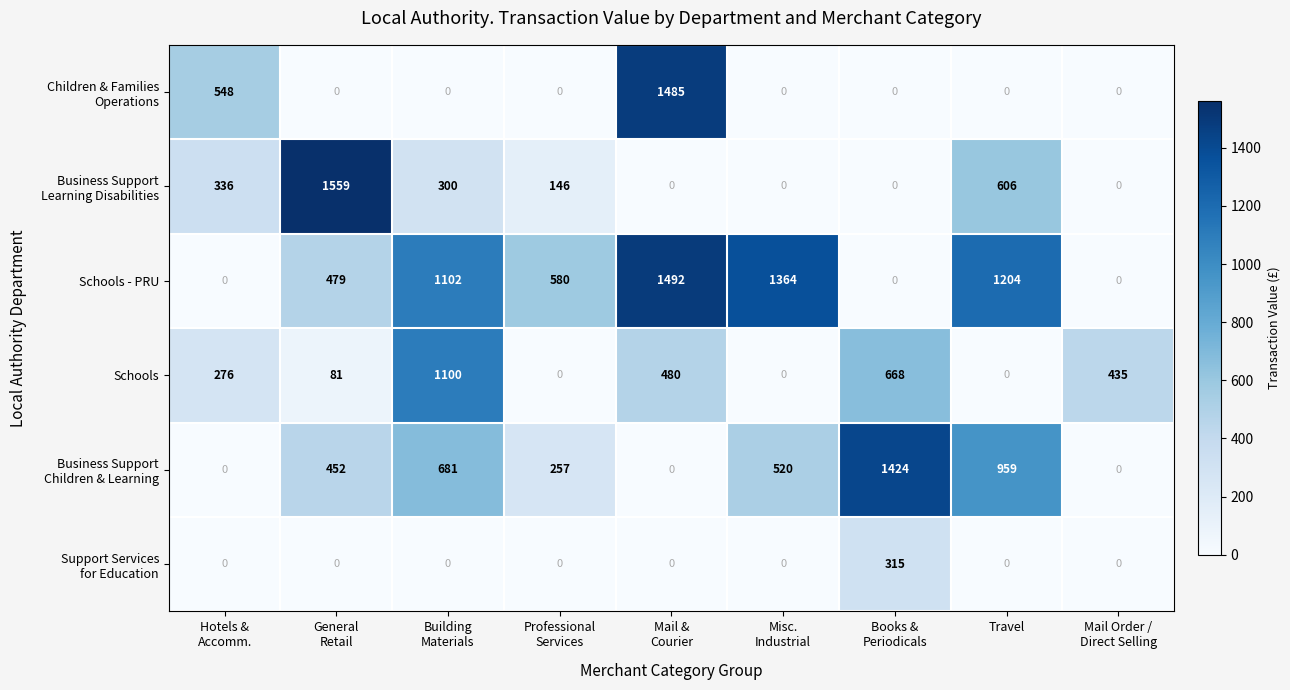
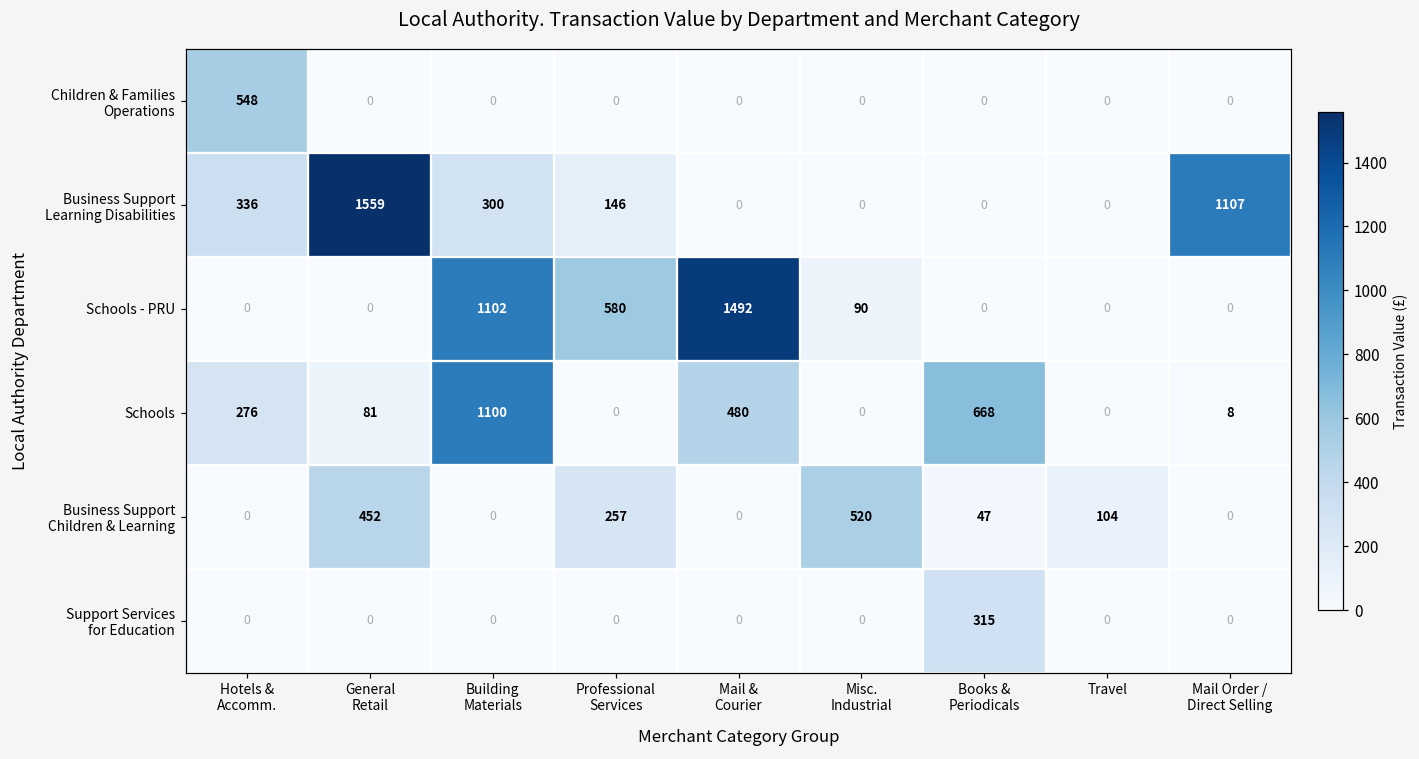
  {
    "Children & Families Operations": {
      "Hotels & Accomm.": 548,
      "General Retail": 0,
      "Building Materials": 0,
      "Professional Services": 0,
-     "Mail & Courier": 1485,
+     "Mail & Courier": 0,
      "Misc. Industrial": 0,
      "Books & Periodicals": 0,
      "Travel": 0,
      "Mail Order / Direct Selling": 0
    },
    "Business Support Learning Disabilities": {
      "Hotels & Accomm.": 336,
      "General Retail": 1559,
      "Building Materials": 300,
      "Professional Services": 146,
      "Mail & Courier": 0,
      "Misc. Industrial": 0,
      "Books & Periodicals": 0,
-     "Travel": 606,
-     "Mail Order / Direct Selling": 0
+     "Travel": 0,
+     "Mail Order / Direct Selling": 1107
    },
    "Schools - PRU": {
      "Hotels & Accomm.": 0,
-     "General Retail": 479,
+     "General Retail": 0,
      "Building Materials": 1102,
      "Professional Services": 580,
      "Mail & Courier": 1492,
-     "Misc. Industrial": 1364,
+     "Misc. Industrial": 90,
      "Books & Periodicals": 0,
-     "Travel": 1204,
+     "Travel": 0,
      "Mail Order / Direct Selling": 0
    },
    "Schools": {
      "Hotels & Accomm.": 276,
      "General Retail": 81,
      "Building Materials": 1100,
      "Professional Services": 0,
      "Mail & Courier": 480,
      "Misc. Industrial": 0,
      "Books & Periodicals": 668,
      "Travel": 0,
-     "Mail Order / Direct Selling": 435
+     "Mail Order / Direct Selling": 8
    },
    "Business Support Children & Learning": {
      "Hotels & Accomm.": 0,
      "General Retail": 452,
-     "Building Materials": 681,
+     "Building Materials": 0,
      "Professional Services": 257,
      "Mail & Courier": 0,
      "Misc. Industrial": 520,
-     "Books & Periodicals": 1424,
-     "Travel": 959,
+     "Books & Periodicals": 47,
+     "Travel": 104,
      "Mail Order / Direct Selling": 0
    },
    "Support Services for Education": {
      "Hotels & Accomm.": 0,
      "General Retail": 0,
      "Building Materials": 0,
      "Professional Services": 0,
      "Mail & Courier": 0,
      "Misc. Industrial": 0,
      "Books & Periodicals": 315,
      "Travel": 0,
      "Mail Order / Direct Selling": 0
    }
  }
